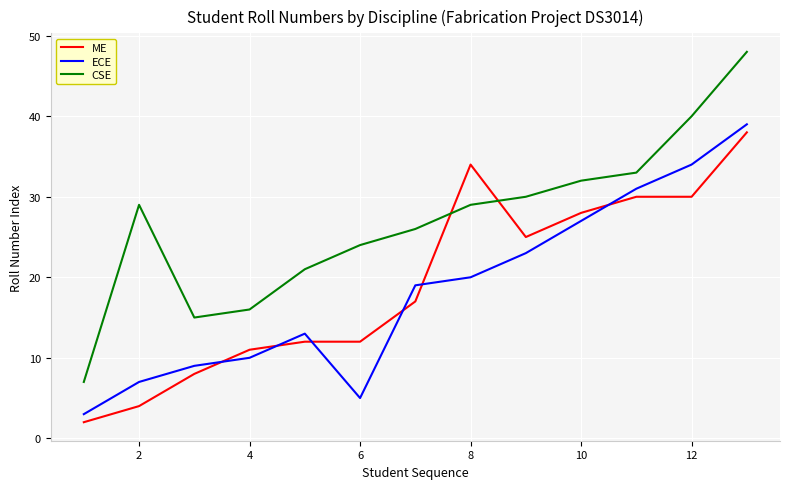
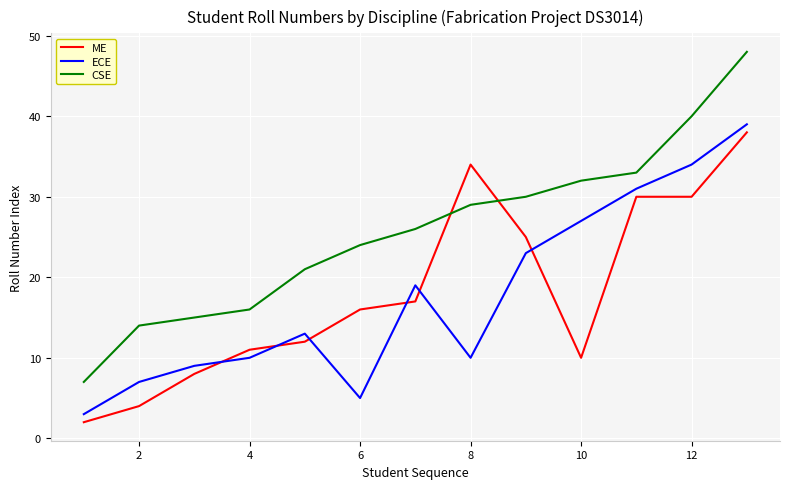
  {
    "ME": {
      "2": 4,
      "4": 11,
-     "6": 12,
+     "6": 16,
      "8": 34,
-     "10": 28,
+     "10": 10,
      "12": 30
    },
    "ECE": {
      "2": 7,
      "4": 10,
      "6": 5,
-     "8": 20,
+     "8": 10,
      "10": 27,
      "12": 34
    },
    "CSE": {
-     "2": 29,
+     "2": 14,
      "4": 16,
      "6": 24,
      "8": 29,
      "10": 32,
      "12": 40
    }
  }
